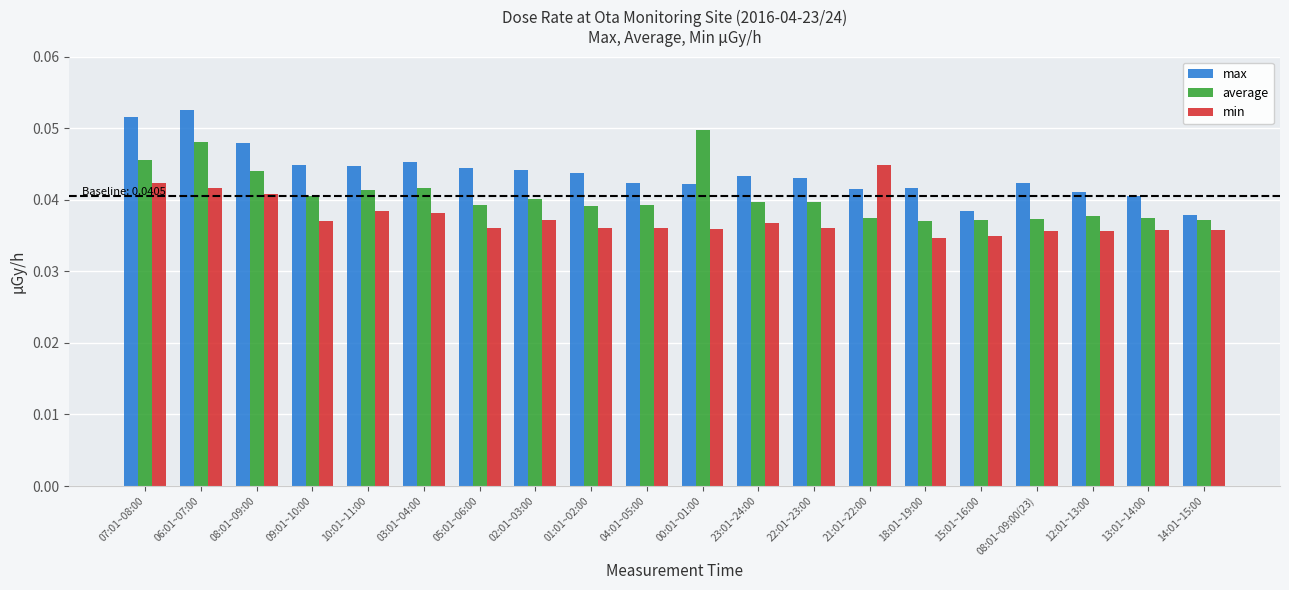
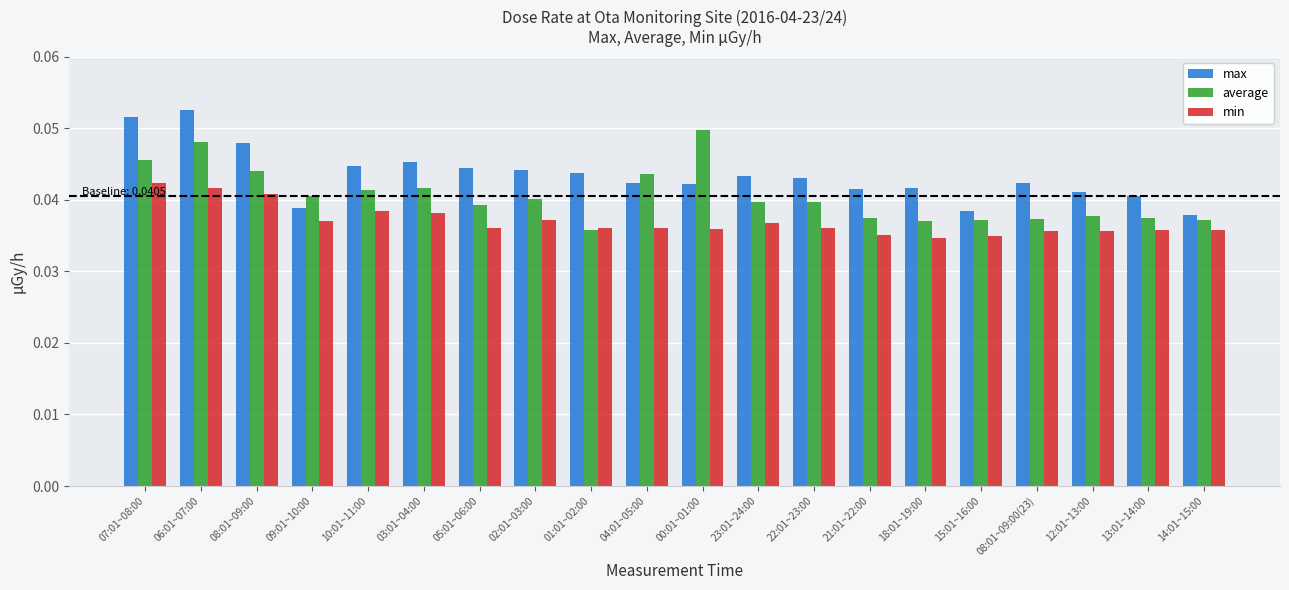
  {
    "max": {
      "07:01~08:00": 0.052,
      "06:01~07:00": 0.053,
      "08:01~09:00": 0.048,
-     "09:01~10:00": 0.045,
+     "09:01~10:00": 0.039,
      "10:01~11:00": 0.045,
      "03:01~04:00": 0.045,
      "05:01~06:00": 0.045,
      "02:01~03:00": 0.044,
      "01:01~02:00": 0.044,
      "04:01~05:00": 0.042,
      "00:01~01:00": 0.042,
      "23:01~24:00": 0.043,
      "22:01~23:00": 0.043,
      "21:01~22:00": 0.042,
      "18:01~19:00": 0.042,
      "15:01~16:00": 0.038,
      "08:01~09:00(23)": 0.042,
      "12:01~13:00": 0.041,
      "13:01~14:00": 0.041,
      "14:01~15:00": 0.038
    },
    "average": {
      "07:01~08:00": 0.046,
      "06:01~07:00": 0.048,
      "08:01~09:00": 0.044,
      "09:01~10:00": 0.041,
      "10:01~11:00": 0.041,
      "03:01~04:00": 0.042,
      "05:01~06:00": 0.039,
      "02:01~03:00": 0.040,
-     "01:01~02:00": 0.039,
-     "04:01~05:00": 0.039,
+     "01:01~02:00": 0.036,
+     "04:01~05:00": 0.044,
      "00:01~01:00": 0.050,
      "23:01~24:00": 0.040,
      "22:01~23:00": 0.040,
      "21:01~22:00": 0.038,
      "18:01~19:00": 0.037,
      "15:01~16:00": 0.037,
      "08:01~09:00(23)": 0.037,
      "12:01~13:00": 0.038,
      "13:01~14:00": 0.038,
      "14:01~15:00": 0.037
    },
    "min": {
      "06:01~07:00": 0.042,
      "08:01~09:00": 0.041,
      "09:01~10:00": 0.037,
      "10:01~11:00": 0.039,
      "03:01~04:00": 0.038,
      "05:01~06:00": 0.036,
      "02:01~03:00": 0.037,
      "01:01~02:00": 0.036,
      "04:01~05:00": 0.036,
      "00:01~01:00": 0.036,
      "23:01~24:00": 0.037,
      "22:01~23:00": 0.036,
-     "21:01~22:00": 0.045,
+     "21:01~22:00": 0.035,
      "18:01~19:00": 0.035,
      "15:01~16:00": 0.035,
      "08:01~09:00(23)": 0.036,
      "12:01~13:00": 0.036,
      "13:01~14:00": 0.036,
      "14:01~15:00": 0.036
    }
  }
